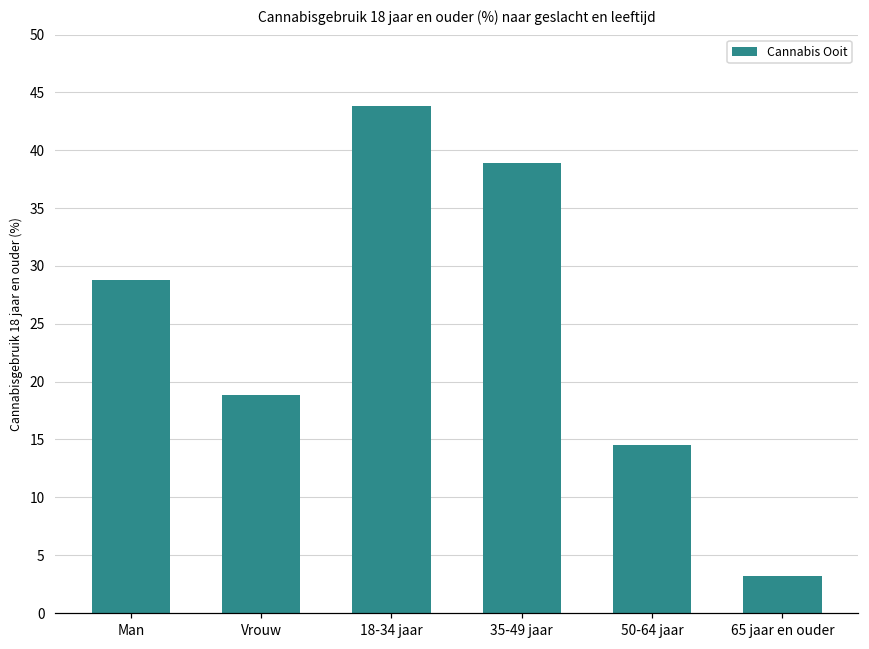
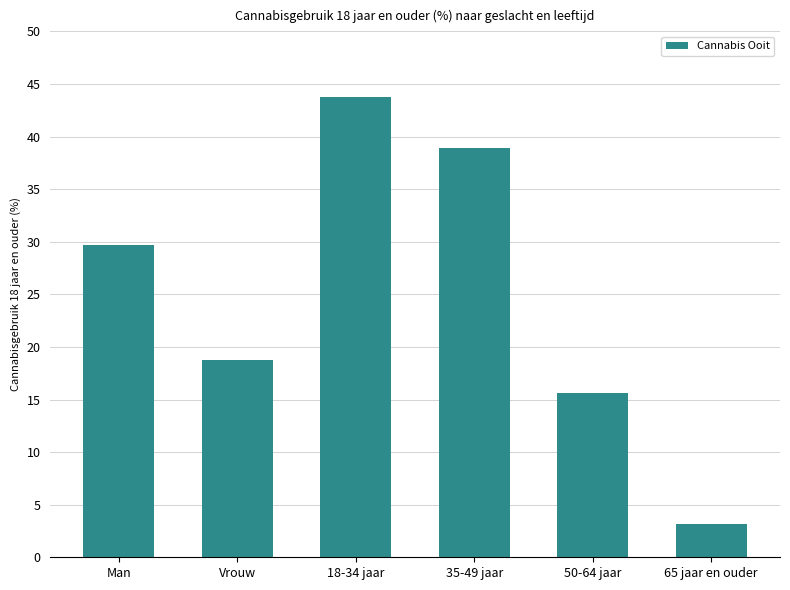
  {
-   "Man": 28.8,
+   "Man": 29.7,
    "Vrouw": 18.8,
    "18-34 jaar": 43.8,
    "35-49 jaar": 38.9,
-   "50-64 jaar": 14.5,
+   "50-64 jaar": 15.6,
    "65 jaar en ouder": 3.2
  }
